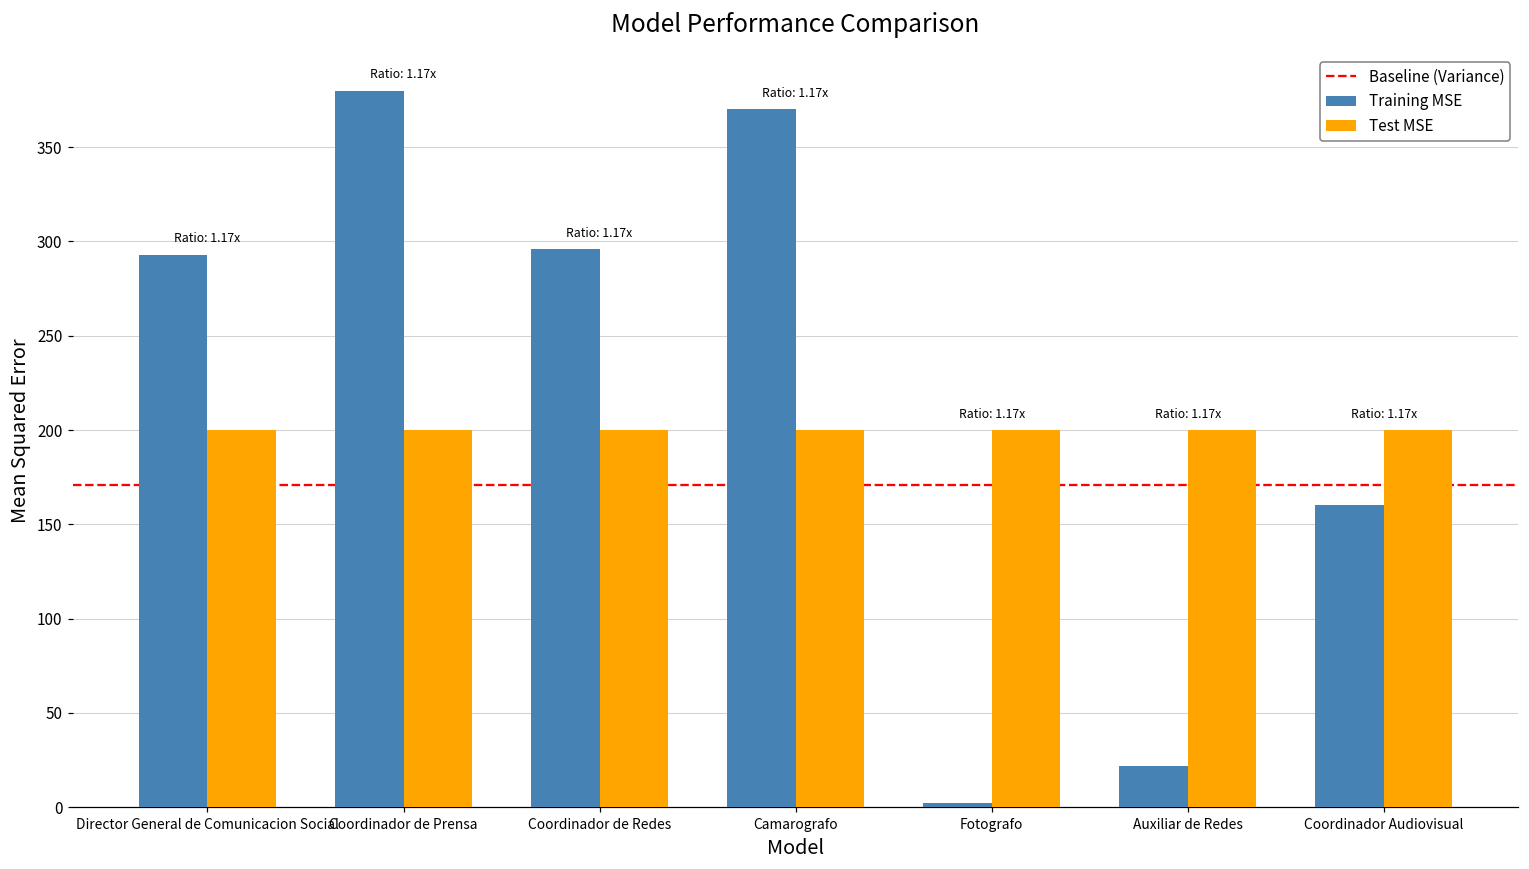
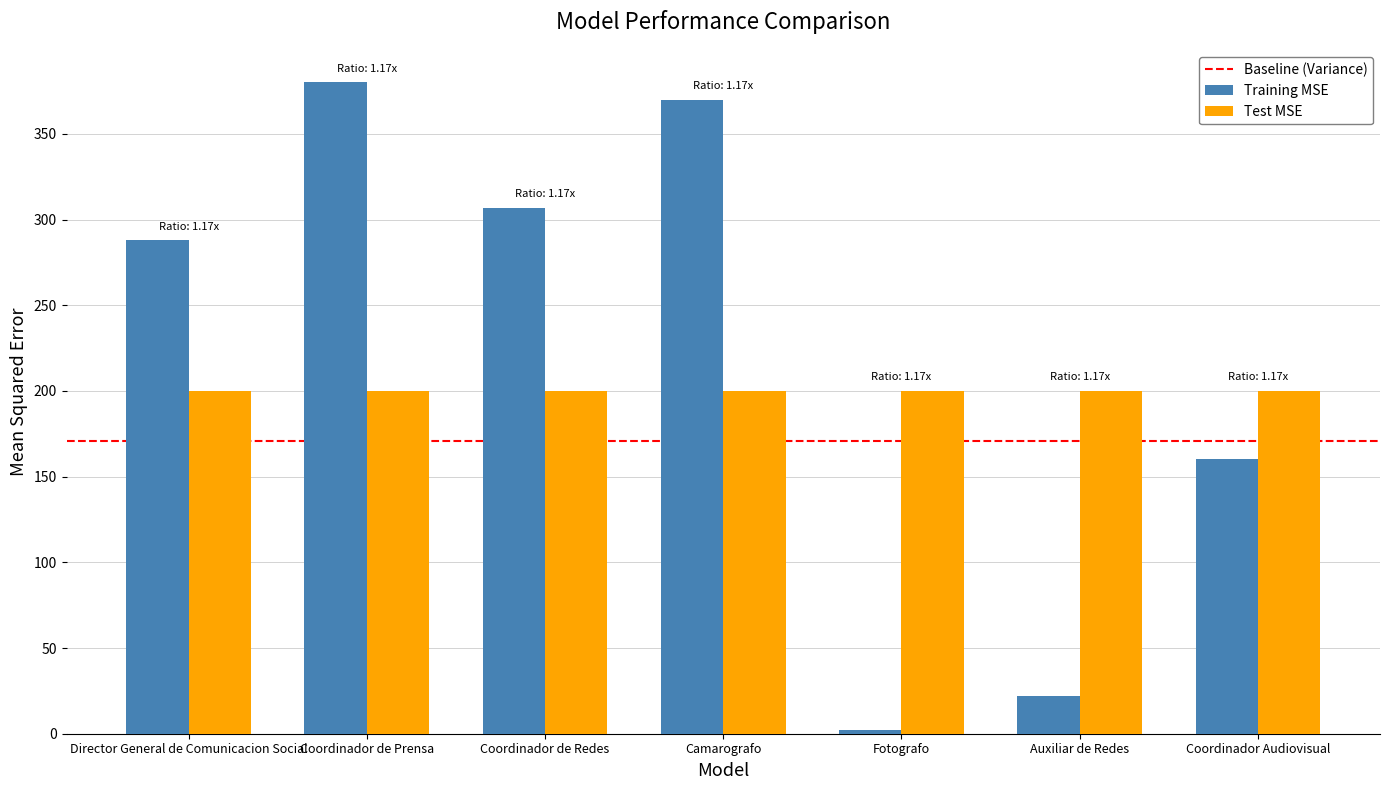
  {
    "Training MSE": {
-     "Director General de Comunicacion Social": 293,
-     "Coordinador de Redes": 296,
+     "Director General de Comunicacion Social": 288,
+     "Coordinador de Redes": 307,
      "Fotografo": 2,
      "Auxiliar de Redes": 22,
      "Coordinador Audiovisual": 160
    },
    "Test MSE": {
      "Director General de Comunicacion Social": 200,
      "Coordinador de Prensa": 200,
      "Coordinador de Redes": 200,
      "Camarografo": 200
    }
  }
